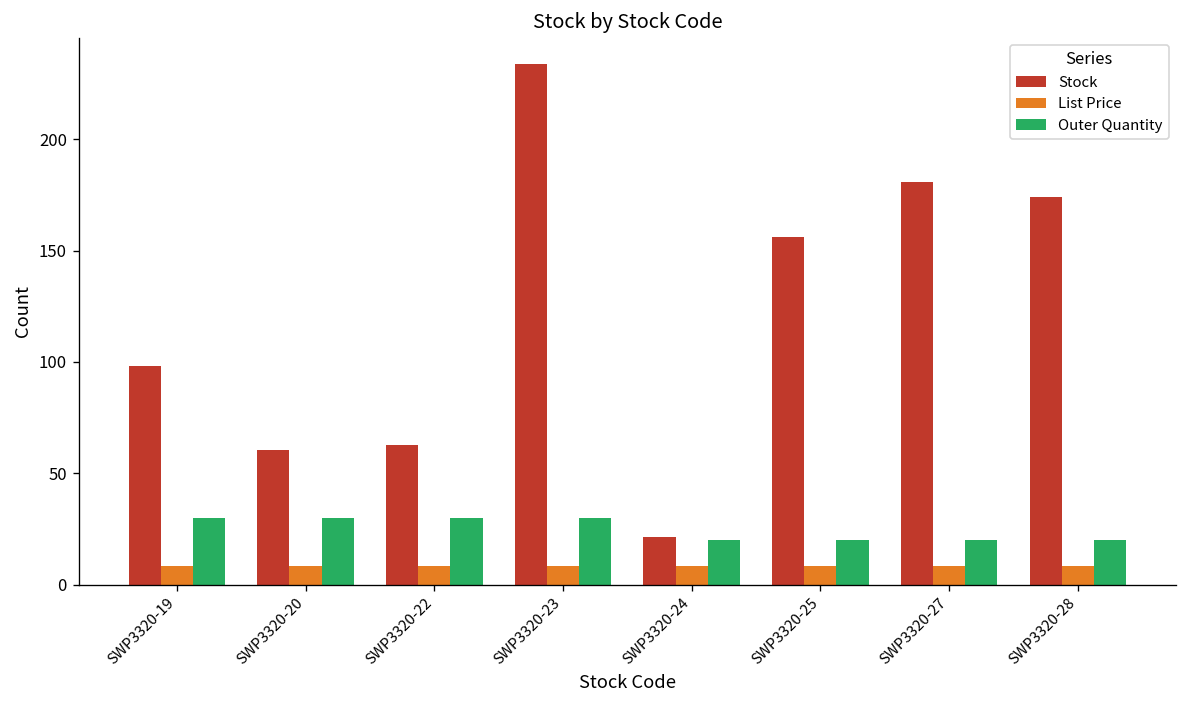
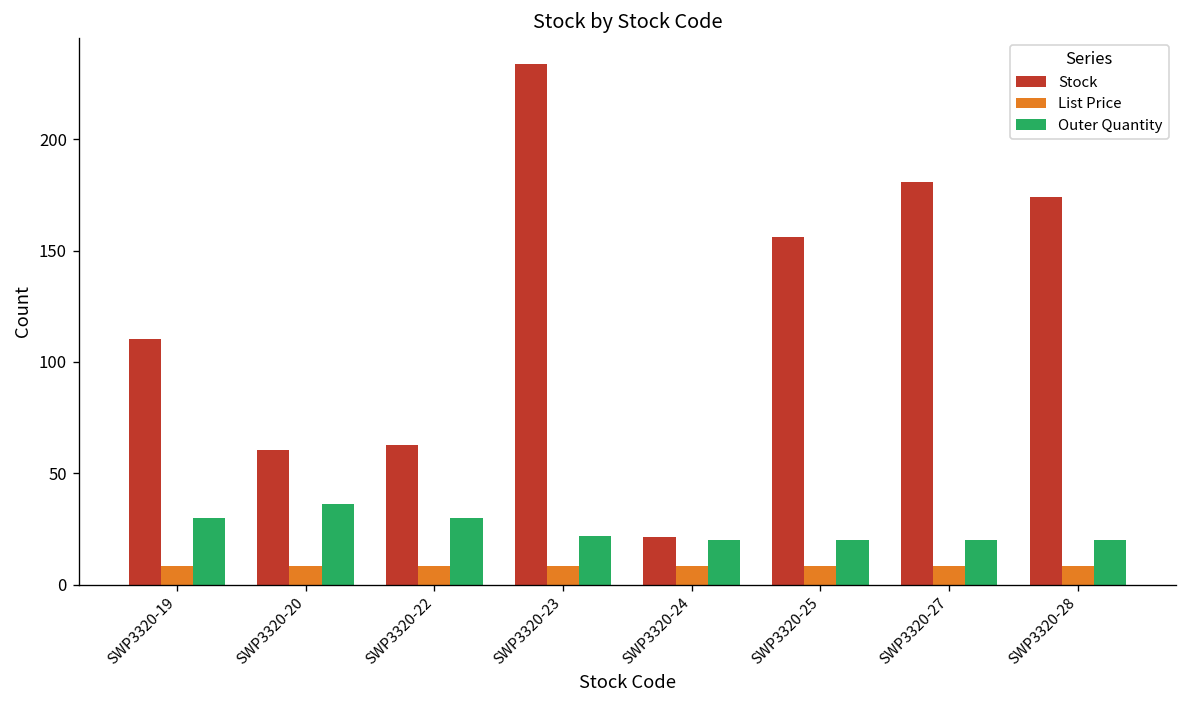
  {
    "Stock": {
-     "SWP3320-19": 98,
+     "SWP3320-19": 110,
      "SWP3320-20": 61,
      "SWP3320-22": 63,
      "SWP3320-23": 234,
      "SWP3320-24": 22,
      "SWP3320-25": 156,
      "SWP3320-27": 181,
      "SWP3320-28": 174
    },
    "List Price": {
      "SWP3320-19": 9,
      "SWP3320-20": 9,
      "SWP3320-22": 9,
      "SWP3320-23": 9,
      "SWP3320-24": 9,
      "SWP3320-25": 9,
      "SWP3320-27": 9,
      "SWP3320-28": 9
    },
    "Outer Quantity": {
      "SWP3320-19": 30,
-     "SWP3320-20": 30,
+     "SWP3320-20": 36,
      "SWP3320-22": 30,
-     "SWP3320-23": 30,
+     "SWP3320-23": 22,
      "SWP3320-24": 20,
      "SWP3320-25": 20,
      "SWP3320-27": 20,
      "SWP3320-28": 20
    }
  }
